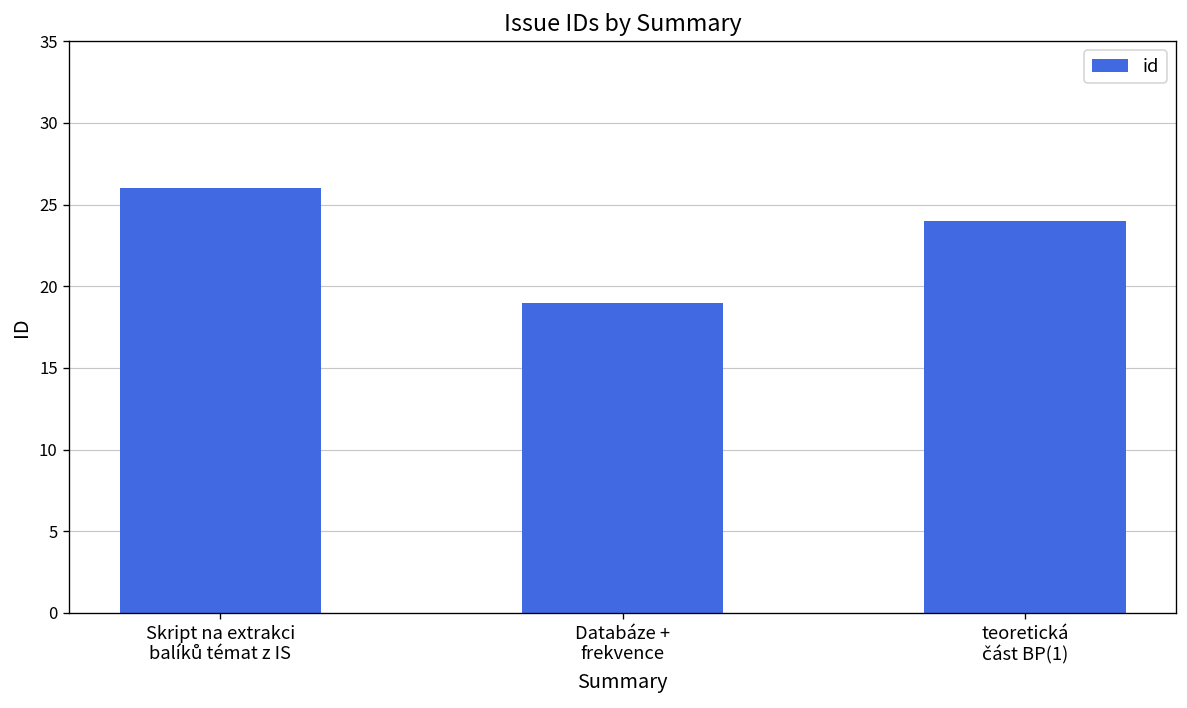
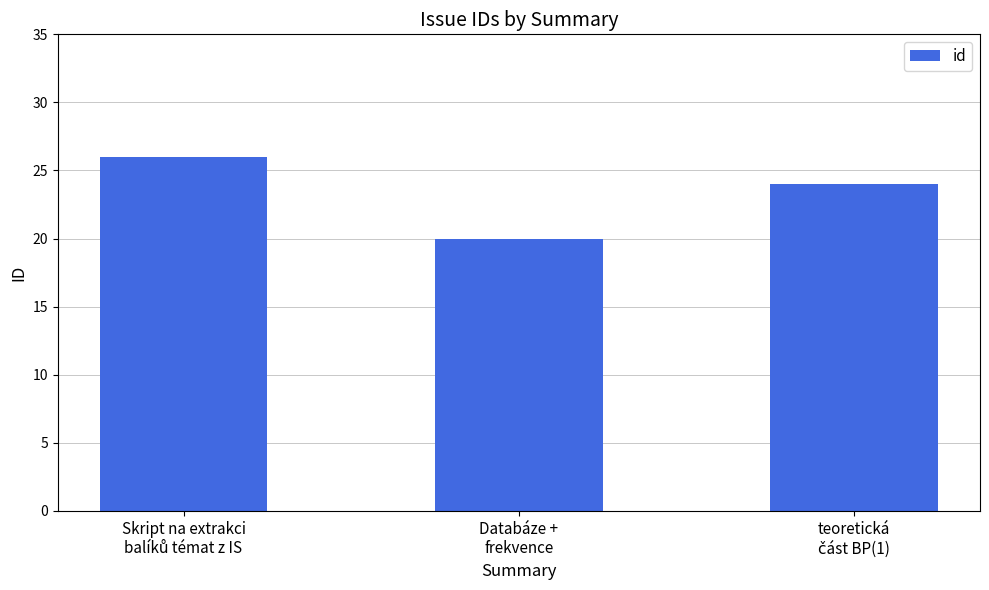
  {
    "Skript na extrakci balíků témat z IS": 26,
-   "Databáze + frekvence": 19,
+   "Databáze + frekvence": 20,
    "teoretická část BP(1)": 24
  }
